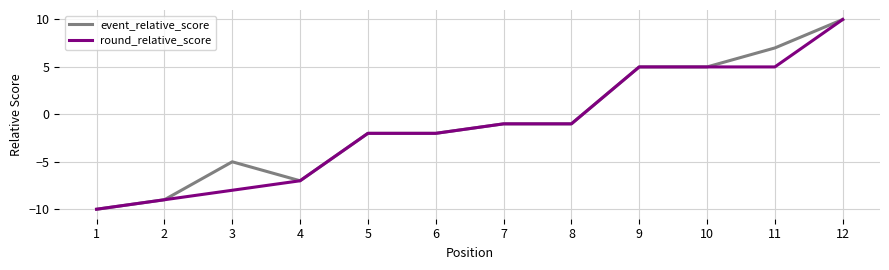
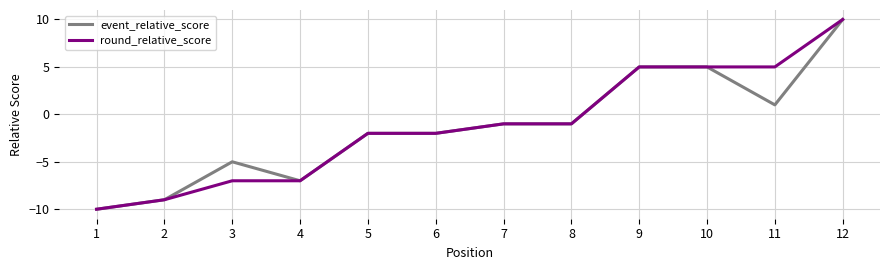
  {
    "event_relative_score": {
      "3": -5,
-     "11": 7
+     "11": 1
    },
    "round_relative_score": {
-     "3": -8,
+     "3": -7,
      "11": 5
    }
  }
